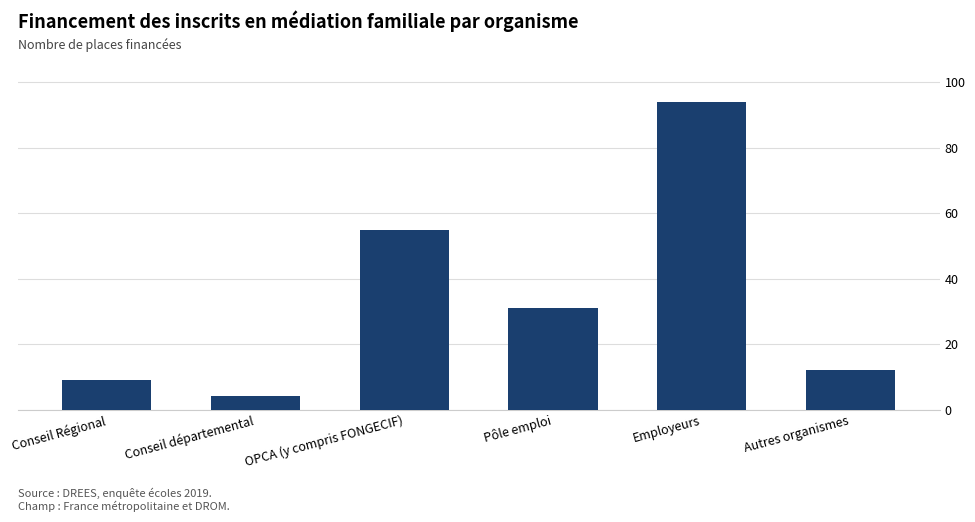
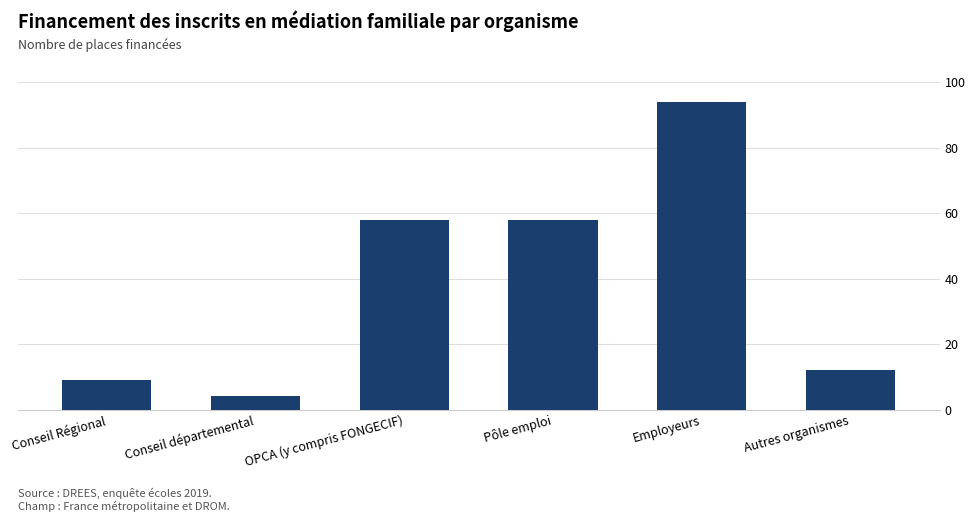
  {
    "Conseil Régional": 9,
    "Conseil départemental": 4,
-   "OPCA (y compris FONGECIF)": 55,
-   "Pôle emploi": 31,
+   "OPCA (y compris FONGECIF)": 58,
+   "Pôle emploi": 58,
    "Employeurs": 94,
    "Autres organismes": 12
  }
